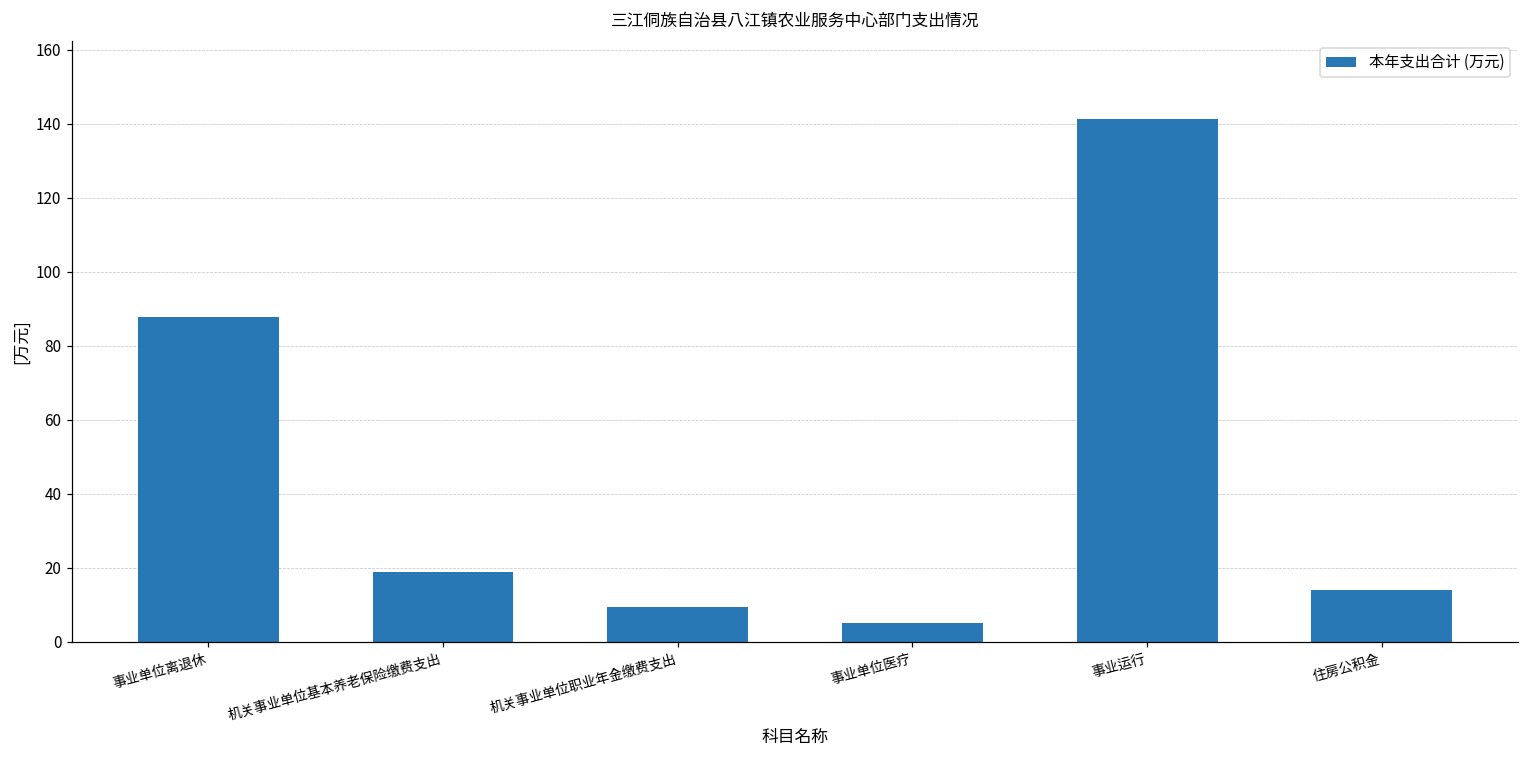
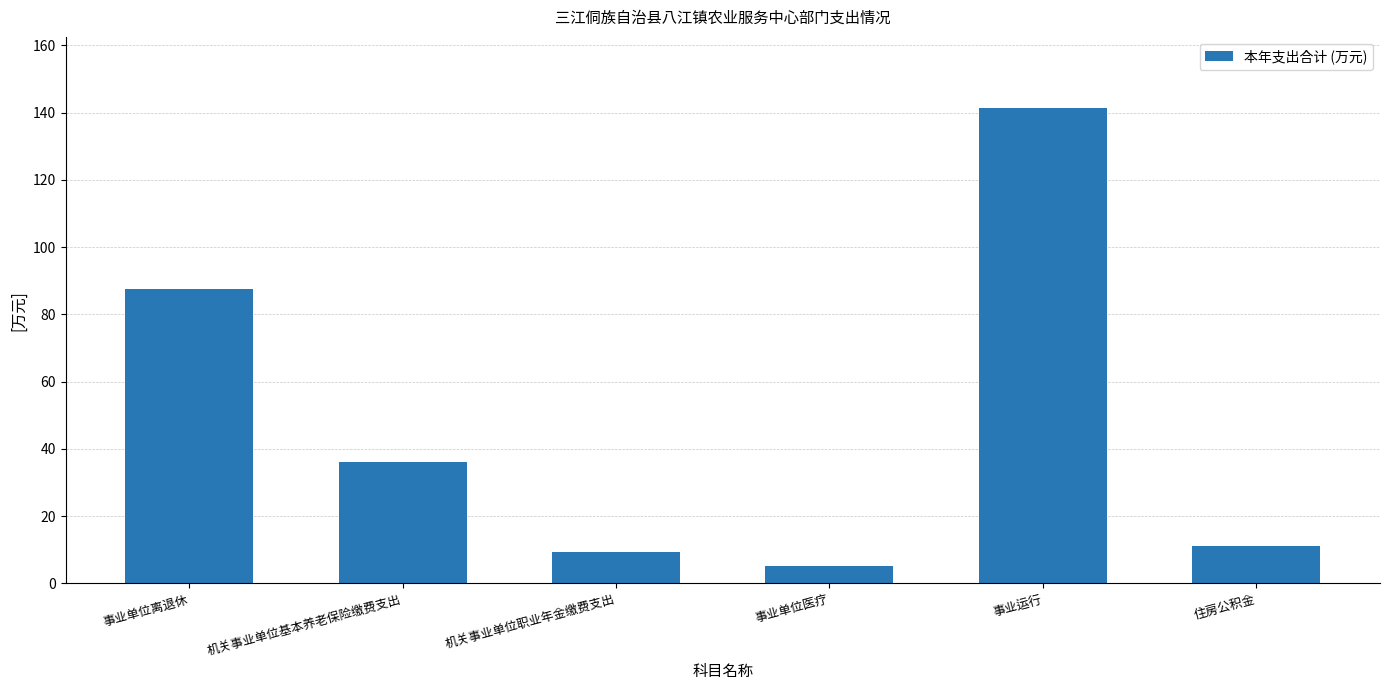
  {
    "事业单位离退休": 88,
-   "机关事业单位基本养老保险缴费支出": 19,
+   "机关事业单位基本养老保险缴费支出": 36,
    "机关事业单位职业年金缴费支出": 9,
    "事业单位医疗": 5,
    "事业运行": 141,
-   "住房公积金": 14
+   "住房公积金": 11
  }
